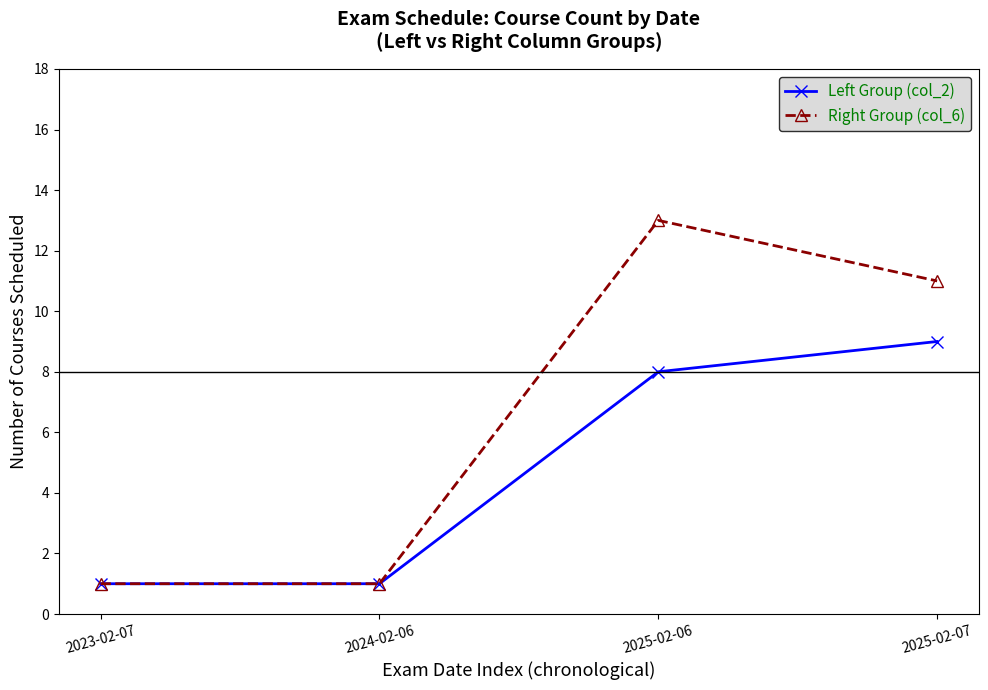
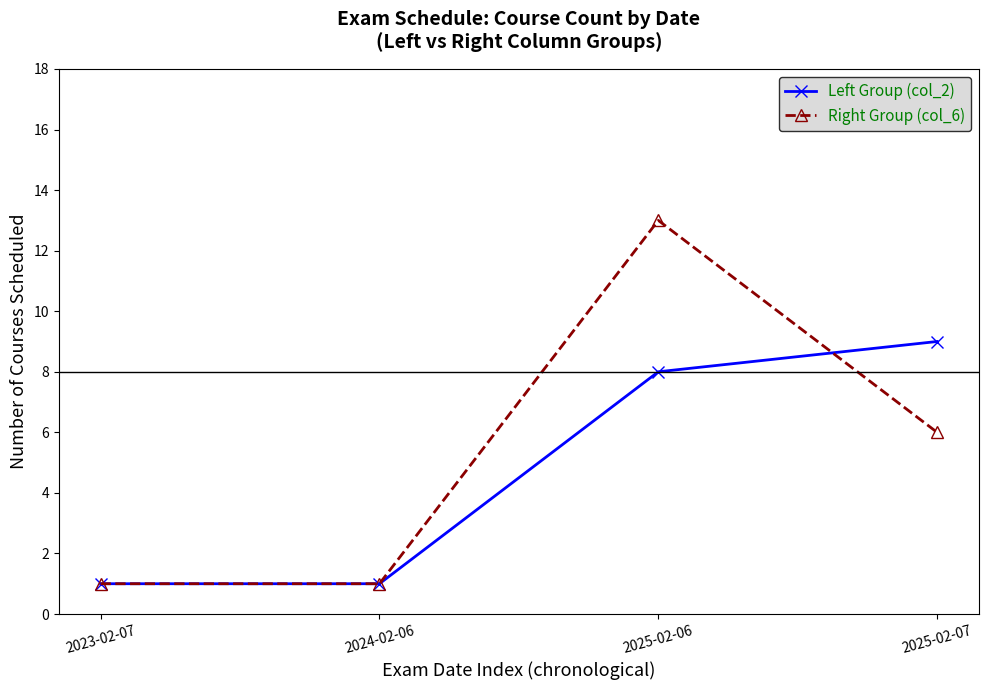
  {
    "Left Group (col_2)": {
      "2025-02-06": 8,
      "2025-02-07": 9
    },
    "Right Group (col_6)": {
      "2025-02-06": 13,
-     "2025-02-07": 11
+     "2025-02-07": 6
    }
  }
